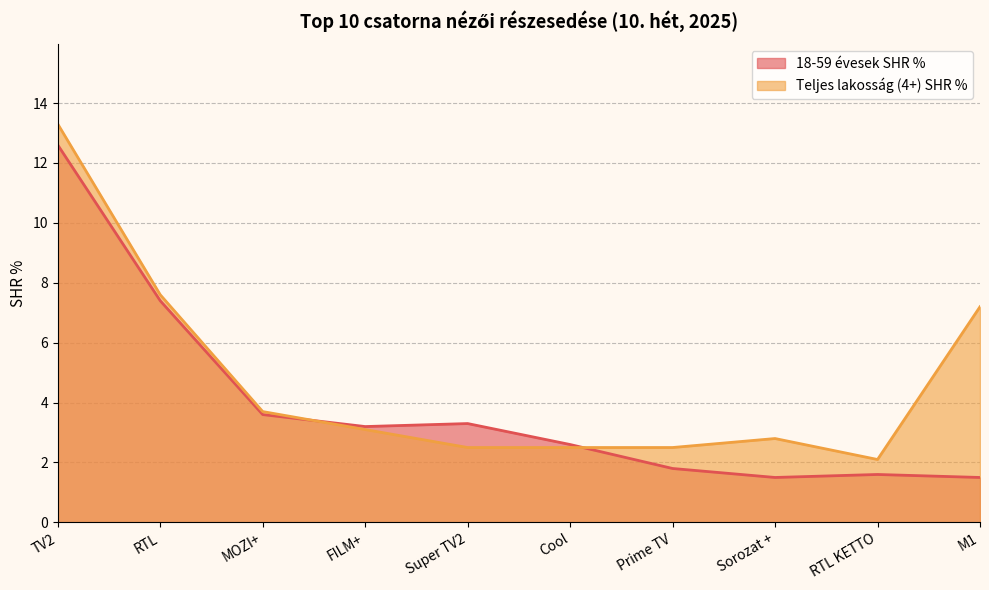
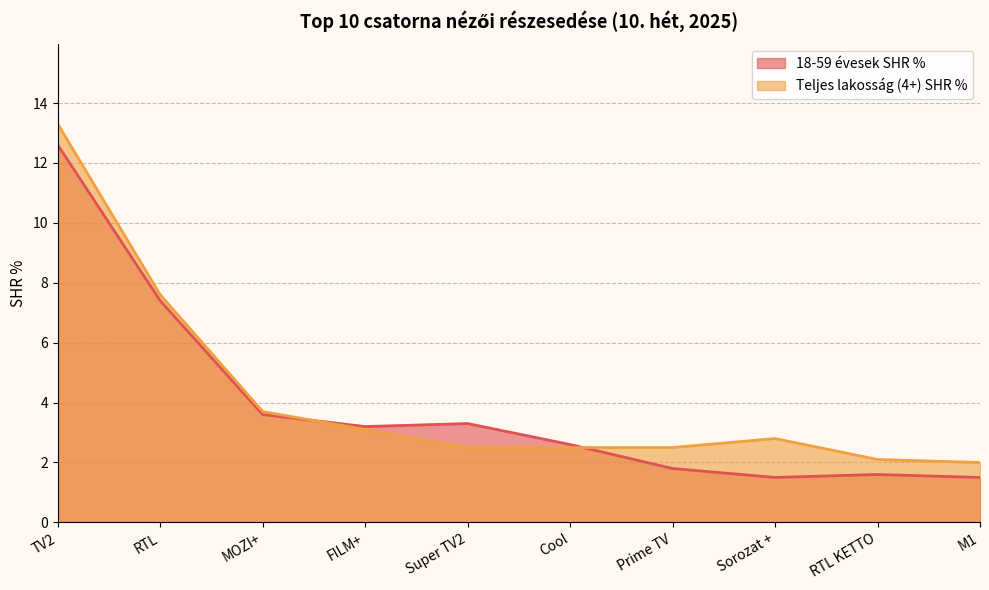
  {
    "18-59 évesek SHR %": {
      "TV2": 12.6,
      "RTL": 7.4,
      "MOZI+": 3.6,
      "FILM+": 3.2,
      "Super TV2": 3.3,
      "Cool": 2.6,
      "Prime TV": 1.8,
      "Sorozat +": 1.5,
      "RTL KETTO": 1.6,
      "M1": 1.5
    },
    "Teljes lakosság (4+) SHR %": {
      "TV2": 13.3,
      "RTL": 7.6,
      "MOZI+": 3.7,
      "FILM+": 3.1,
      "Super TV2": 2.5,
      "Cool": 2.5,
      "Prime TV": 2.5,
      "Sorozat +": 2.8,
      "RTL KETTO": 2.1,
-     "M1": 7.2
+     "M1": 2.0
    }
  }
